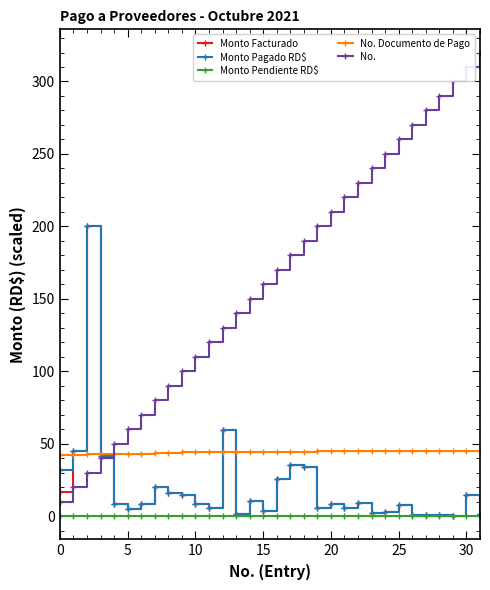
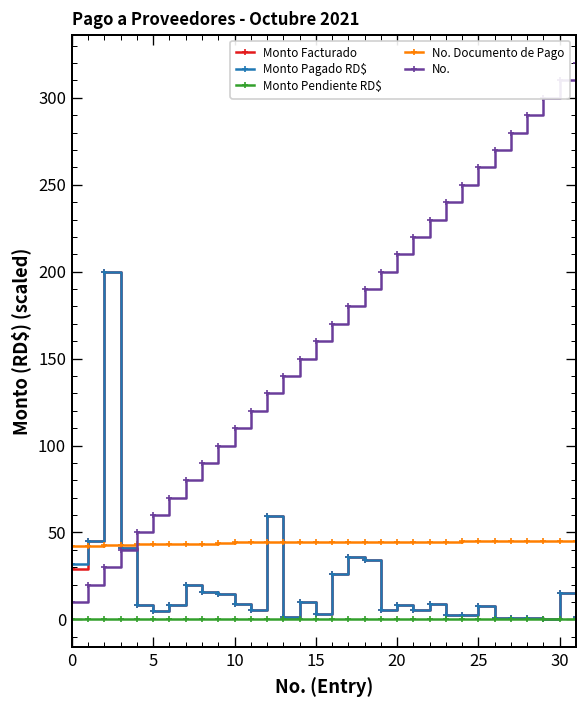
  {
    "Monto Facturado": {
-     "0": 17
+     "0": 29
    },
    "Monto Pagado RD$": {
      "0": 32
    },
    "Monto Pendiente RD$": {
      "0": 0
    },
    "No. Documento de Pago": {
      "0": 42
    },
    "No.": {
      "0": 10
    }
  }
